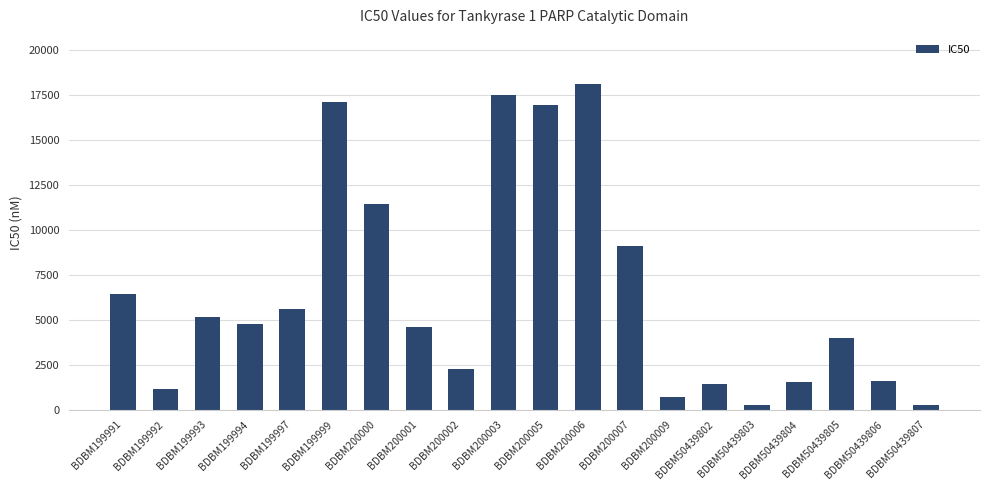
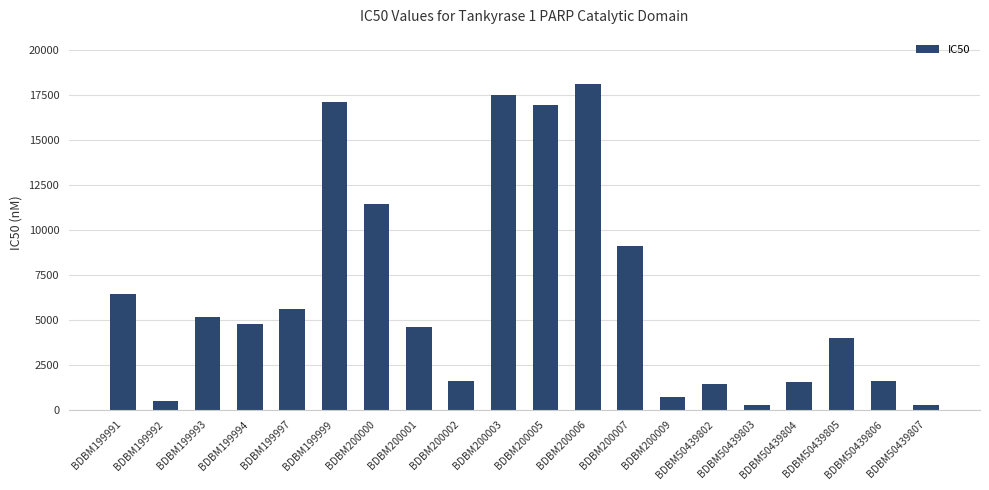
  {
    "BDBM199991": 6400,
-   "BDBM199992": 1200,
+   "BDBM199992": 500,
    "BDBM199993": 5100,
    "BDBM199994": 4800,
    "BDBM199997": 5600,
    "BDBM199999": 17100,
    "BDBM200000": 11400,
    "BDBM200001": 4600,
-   "BDBM200002": 2300,
+   "BDBM200002": 1600,
    "BDBM200003": 17500,
    "BDBM200005": 16900,
    "BDBM200006": 18100,
    "BDBM200007": 9100,
    "BDBM200009": 700,
    "BDBM50439802": 1400,
    "BDBM50439803": 300,
    "BDBM50439804": 1500,
    "BDBM50439805": 4000,
    "BDBM50439806": 1600,
    "BDBM50439807": 300
  }
